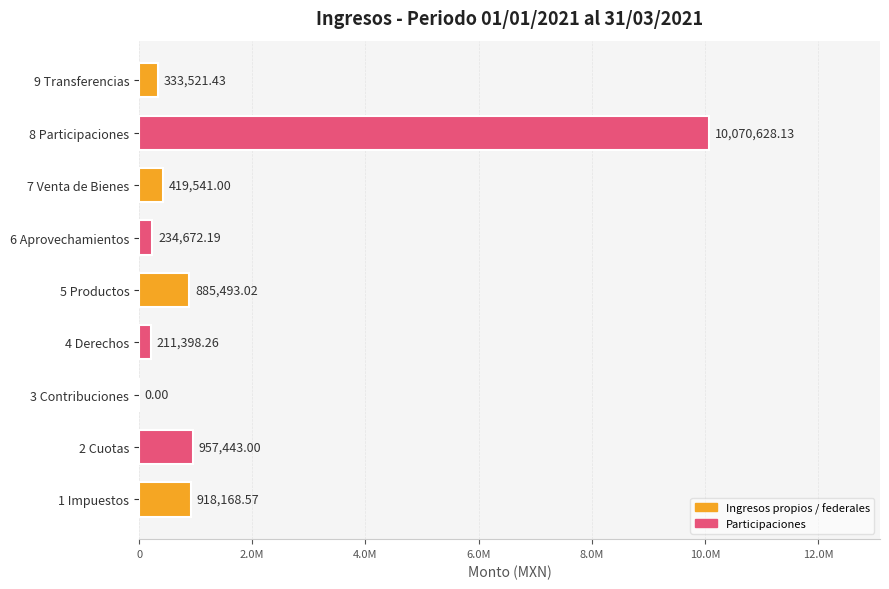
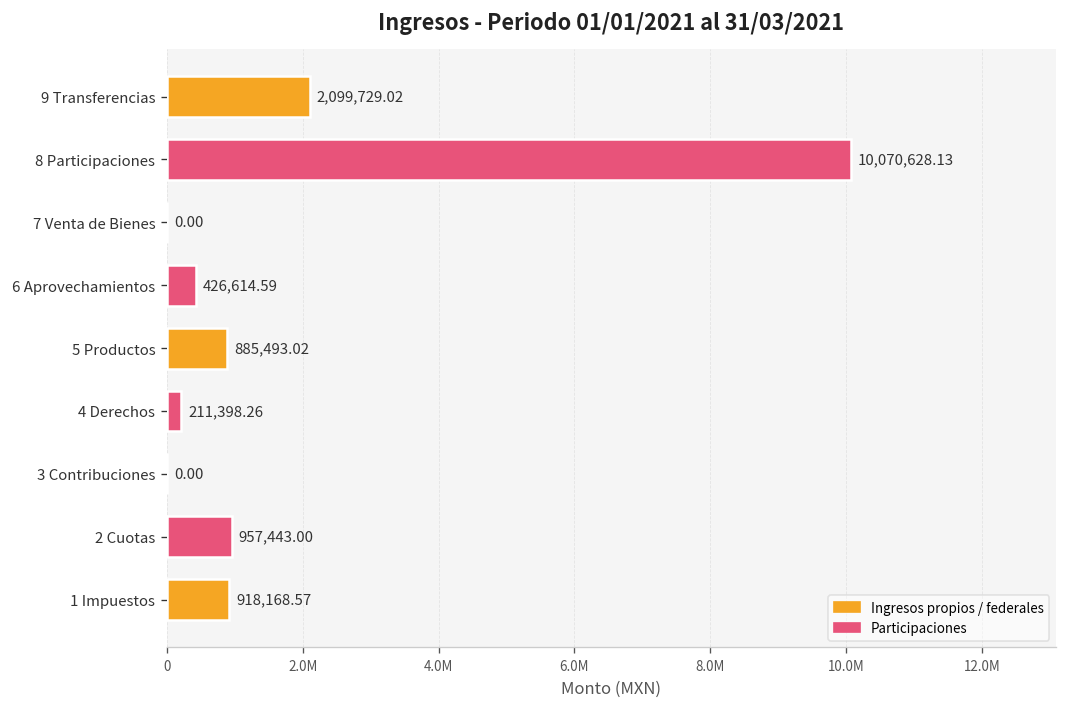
  {
-   "9 Transferencias": "333,521.43",
+   "9 Transferencias": "2,099,729.02",
    "8 Participaciones": "10,070,628.13",
-   "7 Venta de Bienes": "419,541.00",
-   "6 Aprovechamientos": "234,672.19",
+   "7 Venta de Bienes": "0.00",
+   "6 Aprovechamientos": "426,614.59",
    "5 Productos": "885,493.02",
    "4 Derechos": "211,398.26",
    "3 Contribuciones": "0.00",
    "2 Cuotas": "957,443.00",
    "1 Impuestos": "918,168.57"
  }
